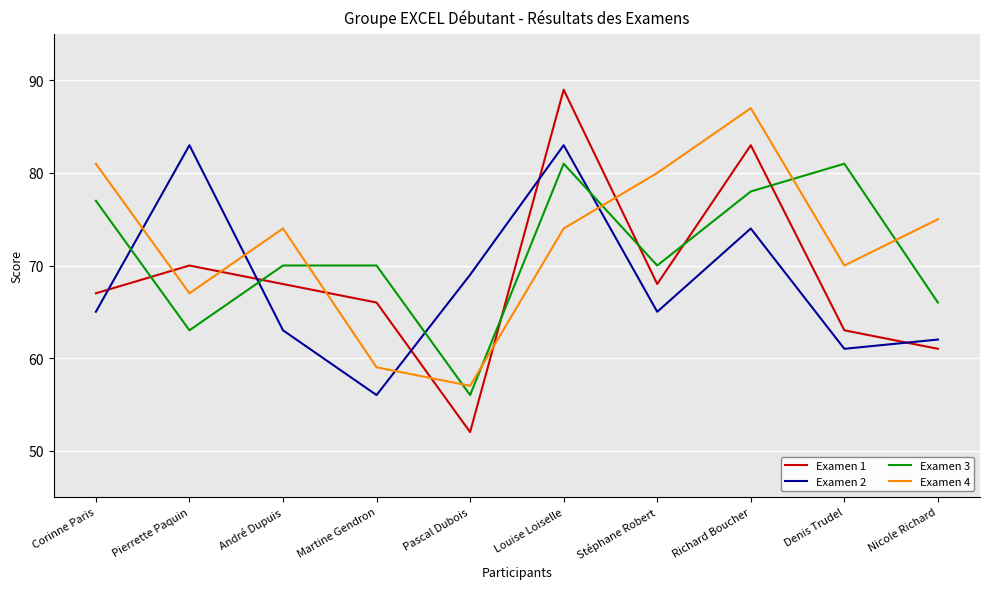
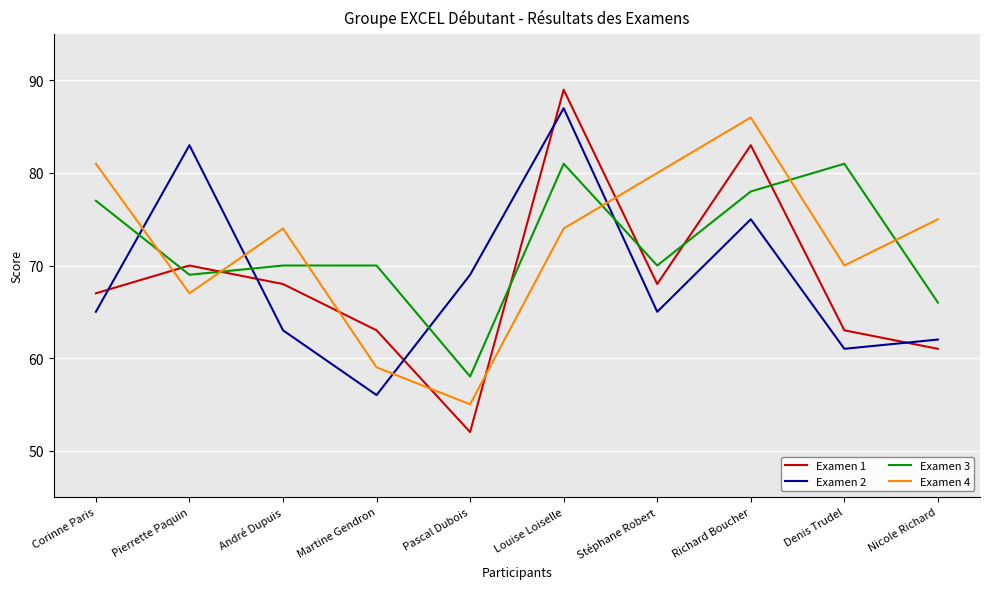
  {
    "Examen 1": {
      "Corinne Paris": 67,
      "Pierrette Paquin": 70,
      "André Dupuis": 68,
-     "Martine Gendron": 66,
+     "Martine Gendron": 63,
      "Pascal Dubois": 52,
      "Louise Loiselle": 89,
      "Stéphane Robert": 68,
      "Richard Boucher": 83,
      "Denis Trudel": 63,
      "Nicole Richard": 61
    },
    "Examen 2": {
      "Corinne Paris": 65,
      "Pierrette Paquin": 83,
      "André Dupuis": 63,
      "Martine Gendron": 56,
      "Pascal Dubois": 69,
-     "Louise Loiselle": 83,
+     "Louise Loiselle": 87,
      "Stéphane Robert": 65,
-     "Richard Boucher": 74,
+     "Richard Boucher": 75,
      "Denis Trudel": 61,
      "Nicole Richard": 62
    },
    "Examen 3": {
      "Corinne Paris": 77,
-     "Pierrette Paquin": 63,
+     "Pierrette Paquin": 69,
      "André Dupuis": 70,
      "Martine Gendron": 70,
-     "Pascal Dubois": 56,
+     "Pascal Dubois": 58,
      "Louise Loiselle": 81,
      "Stéphane Robert": 70,
      "Richard Boucher": 78,
      "Denis Trudel": 81,
      "Nicole Richard": 66
    },
    "Examen 4": {
      "Corinne Paris": 81,
      "Pierrette Paquin": 67,
      "André Dupuis": 74,
      "Martine Gendron": 59,
-     "Pascal Dubois": 57,
+     "Pascal Dubois": 55,
      "Louise Loiselle": 74,
      "Stéphane Robert": 80,
-     "Richard Boucher": 87,
+     "Richard Boucher": 86,
      "Denis Trudel": 70,
      "Nicole Richard": 75
    }
  }
